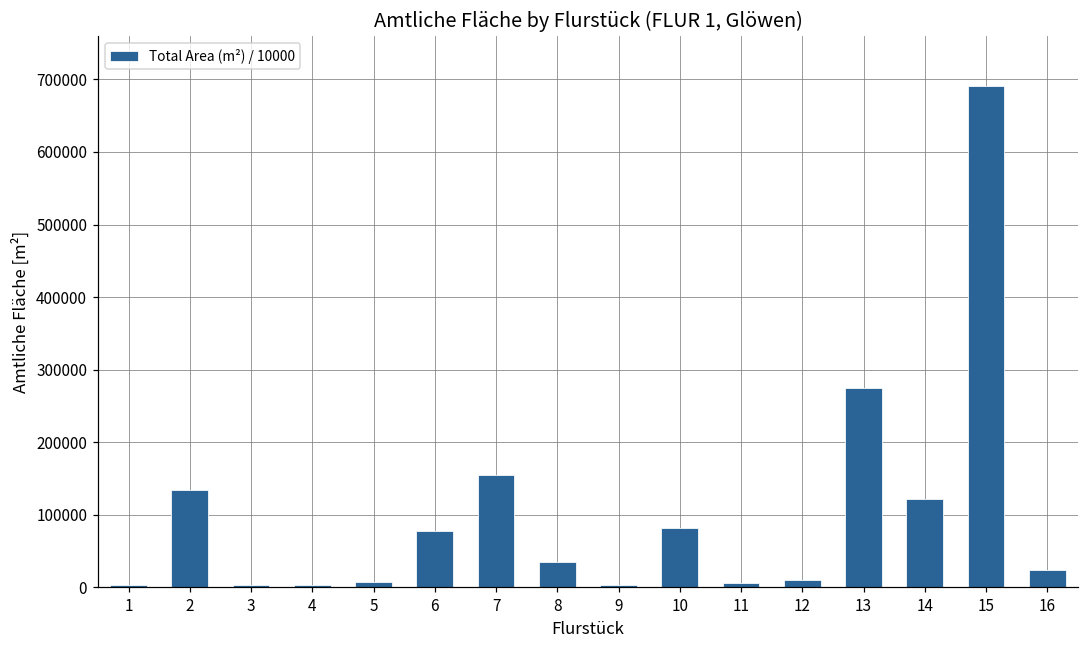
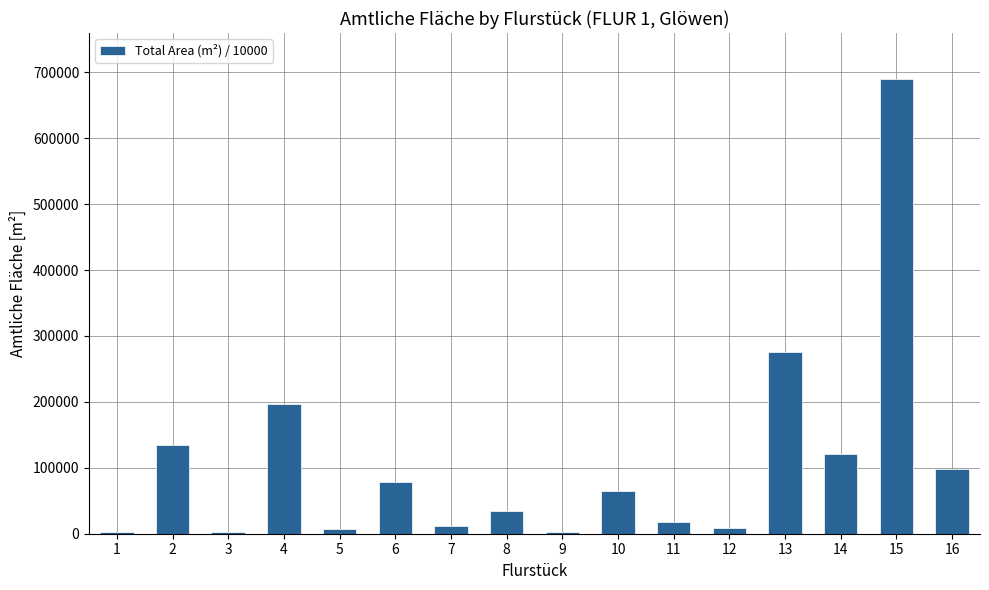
  {
    "2": 130000,
-   "4": 0,
+   "4": 200000,
    "5": 10000,
    "6": 80000,
-   "7": 150000,
+   "7": 10000,
    "8": 30000,
-   "10": 80000,
-   "11": 10000,
+   "10": 70000,
+   "11": 20000,
    "12": 10000,
    "13": 280000,
    "14": 120000,
    "15": 690000,
-   "16": 20000
+   "16": 100000
  }
